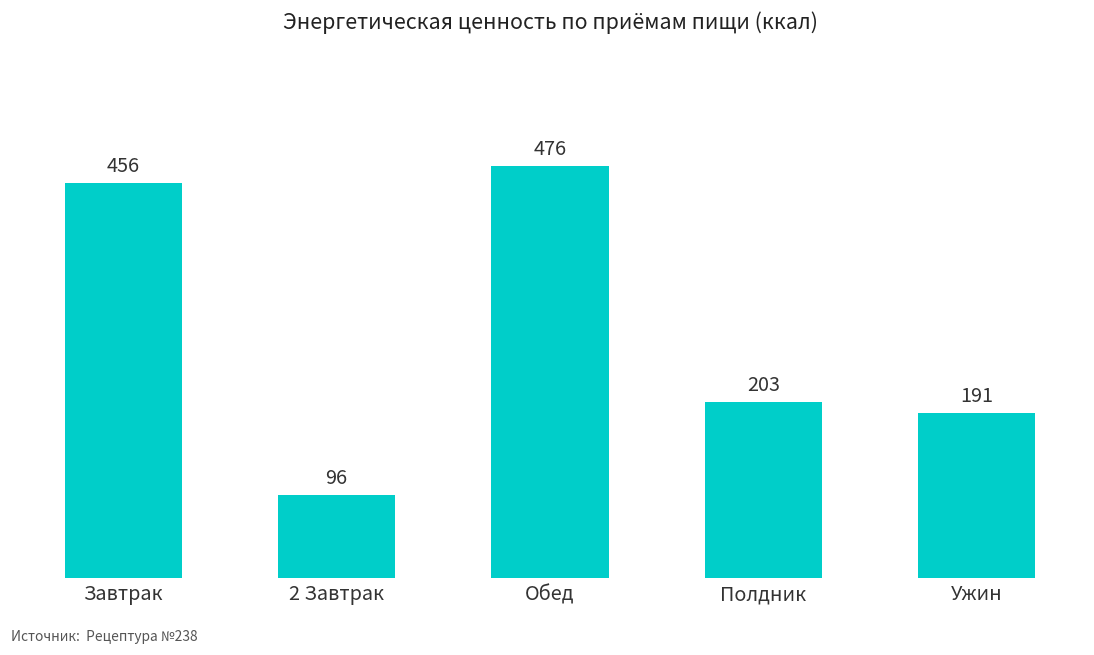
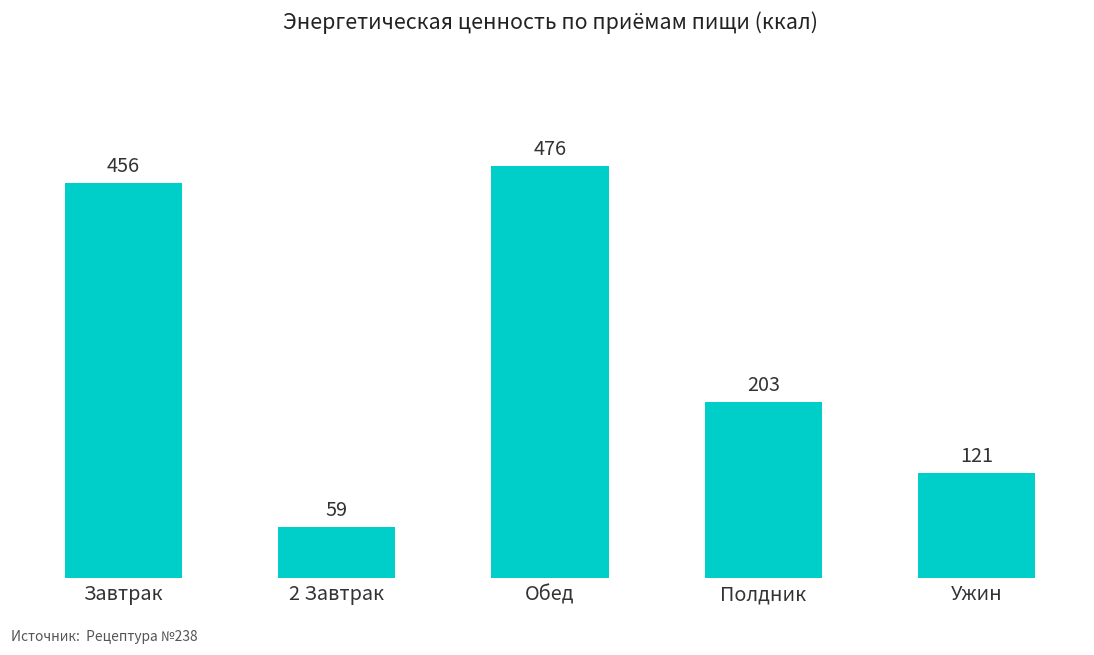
  {
    "Завтрак": 456,
-   "2 Завтрак": 96,
+   "2 Завтрак": 59,
    "Обед": 476,
    "Полдник": 203,
-   "Ужин": 191
+   "Ужин": 121
  }
